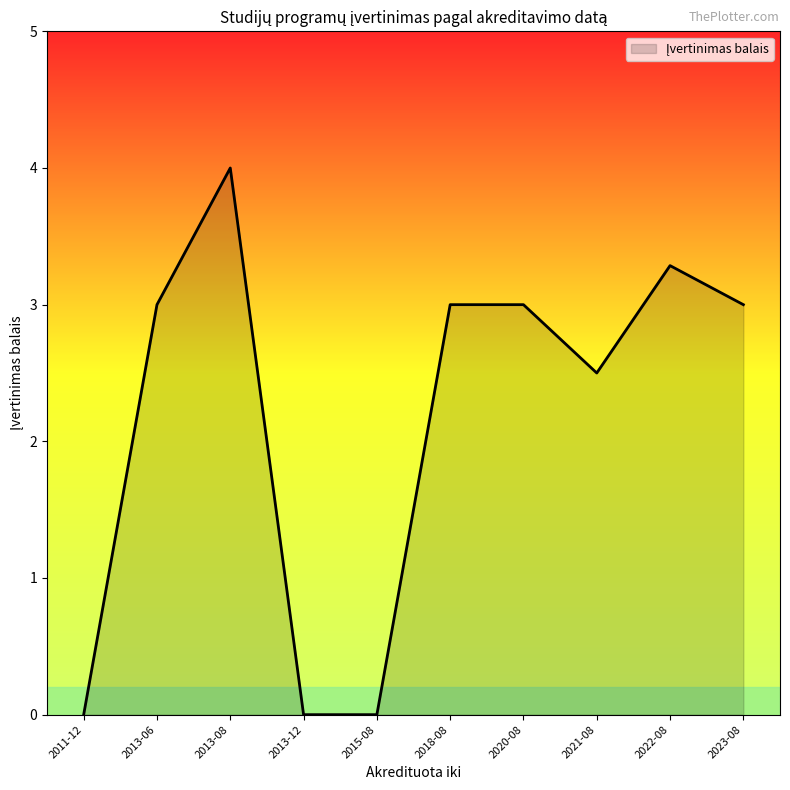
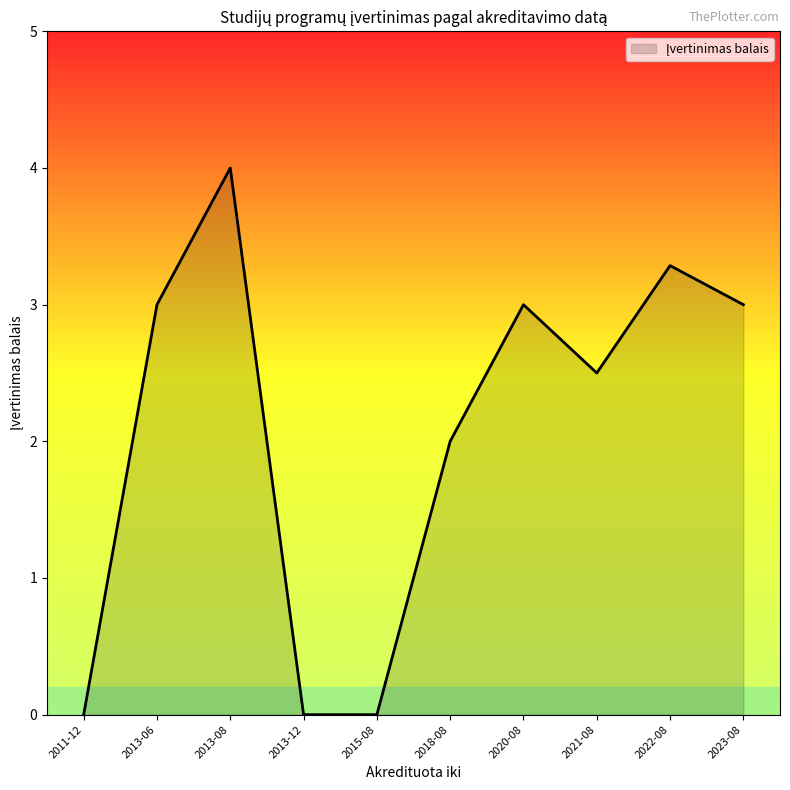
  {
    "2013-06": 3,
    "2013-08": 4,
-   "2018-08": 3,
+   "2018-08": 2,
    "2020-08": 3,
    "2021-08": 2.50,
    "2022-08": 3.29,
    "2023-08": 3
  }
